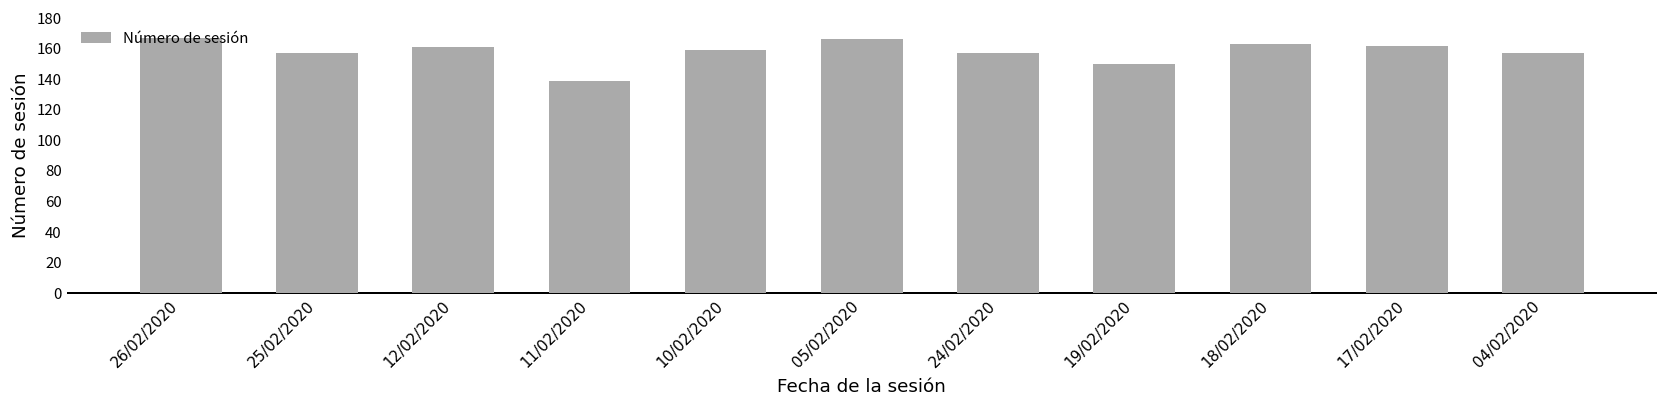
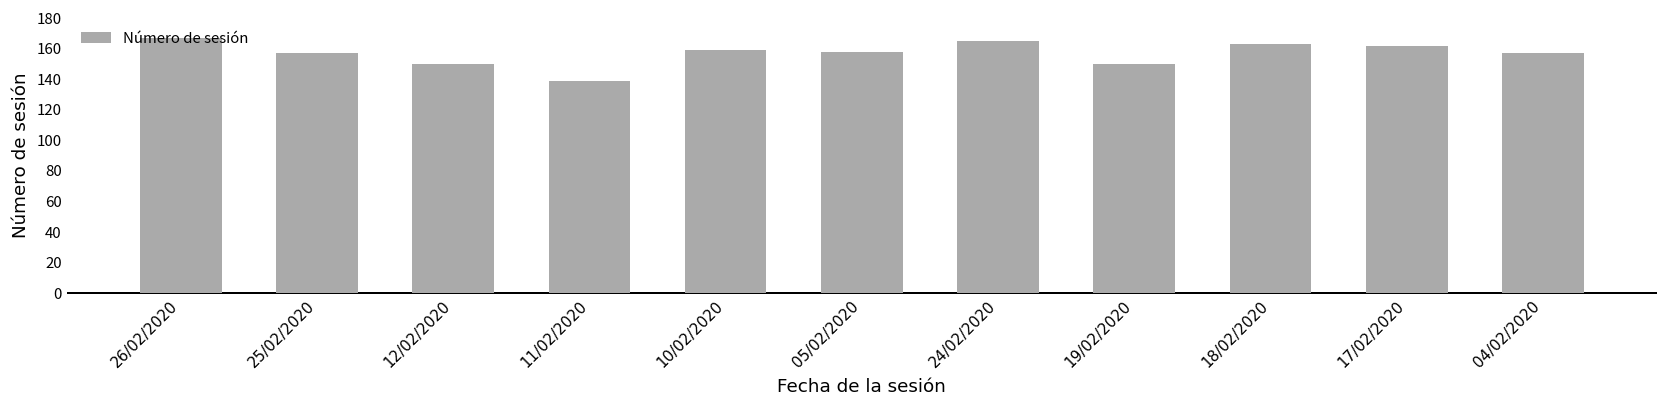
  {
    "26/02/2020": 167,
    "25/02/2020": 157,
-   "12/02/2020": 161,
+   "12/02/2020": 150,
    "11/02/2020": 139,
    "10/02/2020": 159,
-   "05/02/2020": 166,
-   "24/02/2020": 157,
+   "05/02/2020": 158,
+   "24/02/2020": 165,
    "19/02/2020": 150,
    "18/02/2020": 163,
    "17/02/2020": 162,
    "04/02/2020": 157
  }
